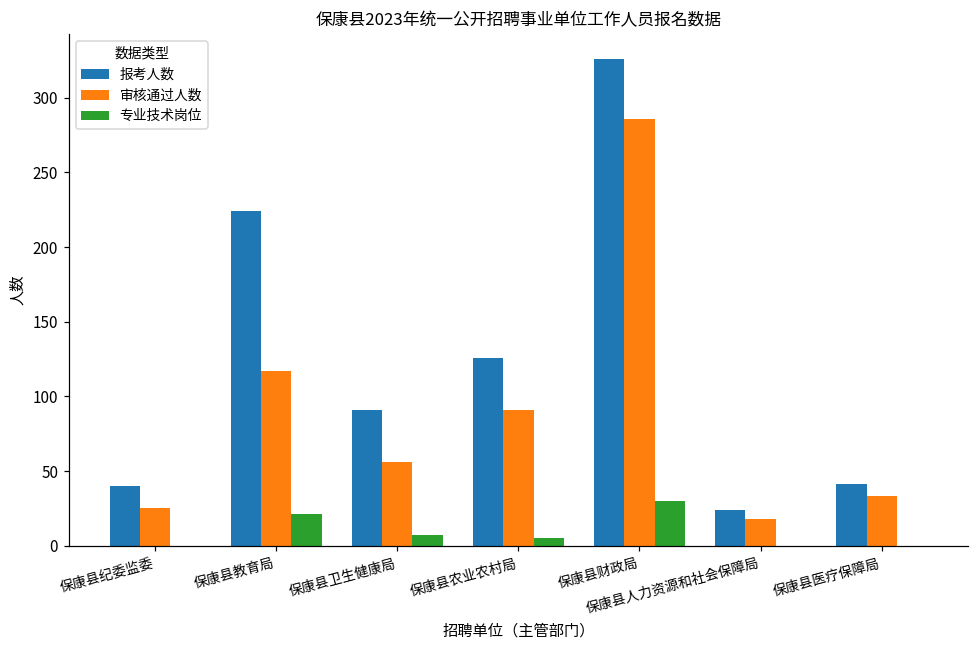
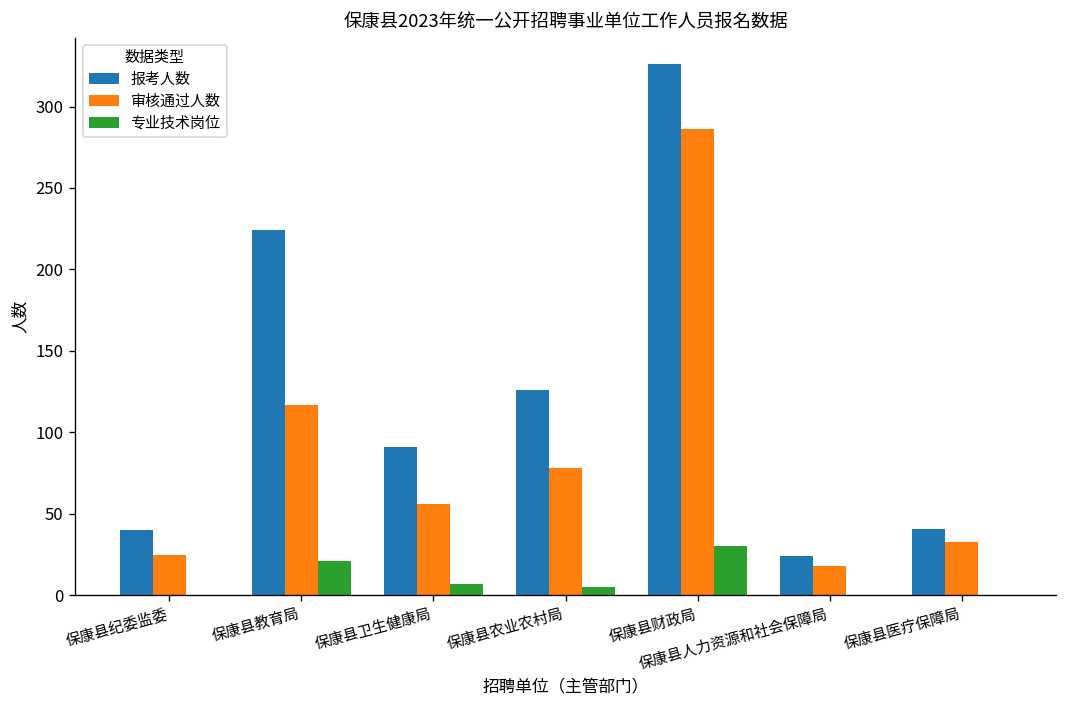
  {
    "报考人数": {
      "保康县纪委监委": 40,
      "保康县教育局": 224,
      "保康县卫生健康局": 91,
      "保康县农业农村局": 126,
      "保康县财政局": 326,
      "保康县人力资源和社会保障局": 24,
      "保康县医疗保障局": 41
    },
    "审核通过人数": {
      "保康县纪委监委": 25,
      "保康县教育局": 117,
      "保康县卫生健康局": 56,
-     "保康县农业农村局": 91,
+     "保康县农业农村局": 78,
      "保康县财政局": 286,
      "保康县人力资源和社会保障局": 18,
      "保康县医疗保障局": 33
    },
    "专业技术岗位": {
      "保康县纪委监委": 0,
      "保康县教育局": 21,
      "保康县卫生健康局": 7,
      "保康县农业农村局": 5,
      "保康县财政局": 30,
      "保康县人力资源和社会保障局": 0,
      "保康县医疗保障局": 0
    }
  }
